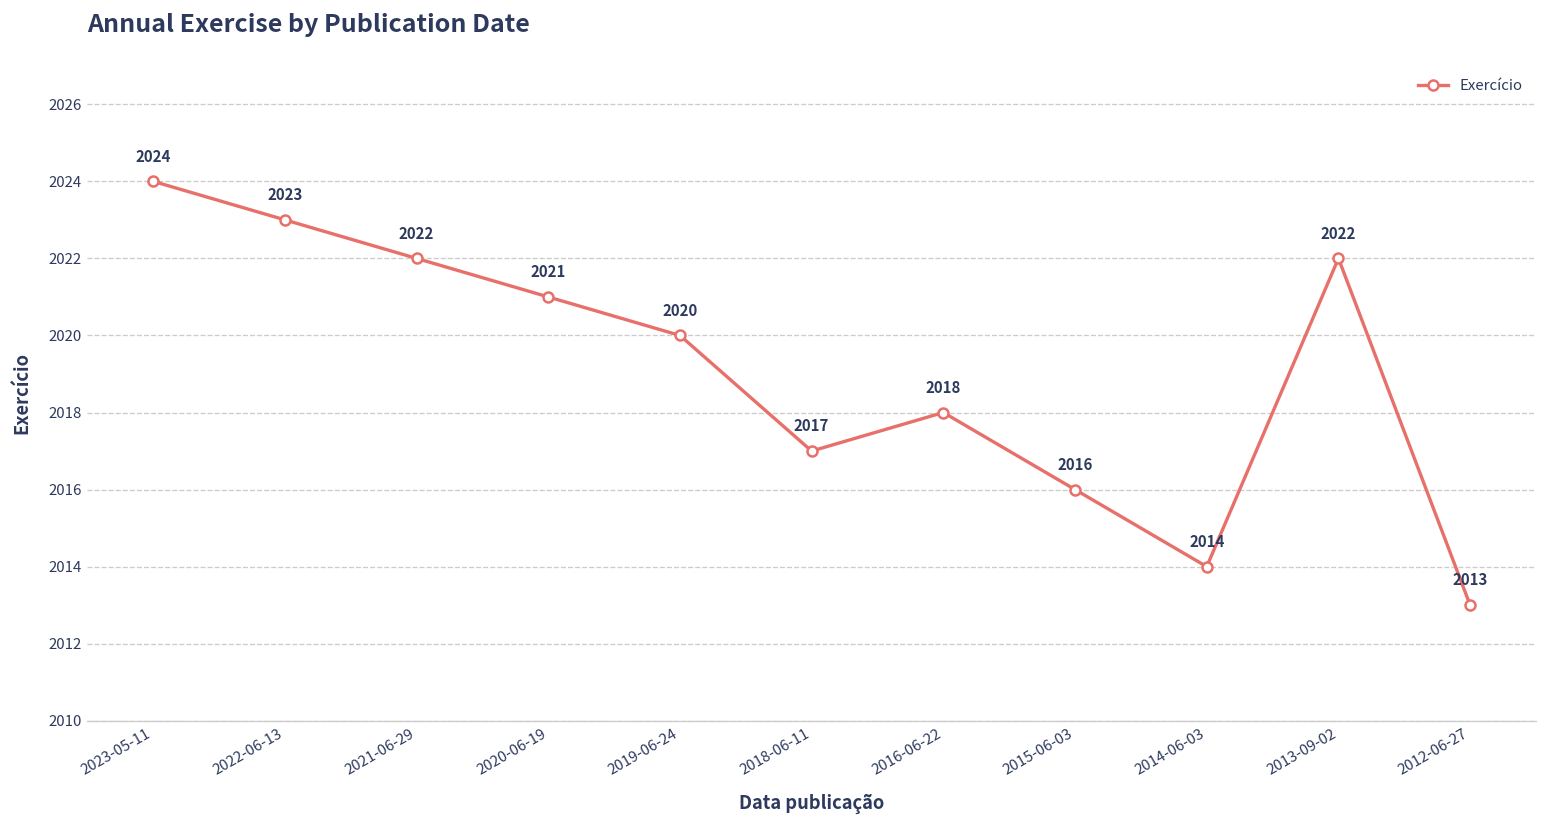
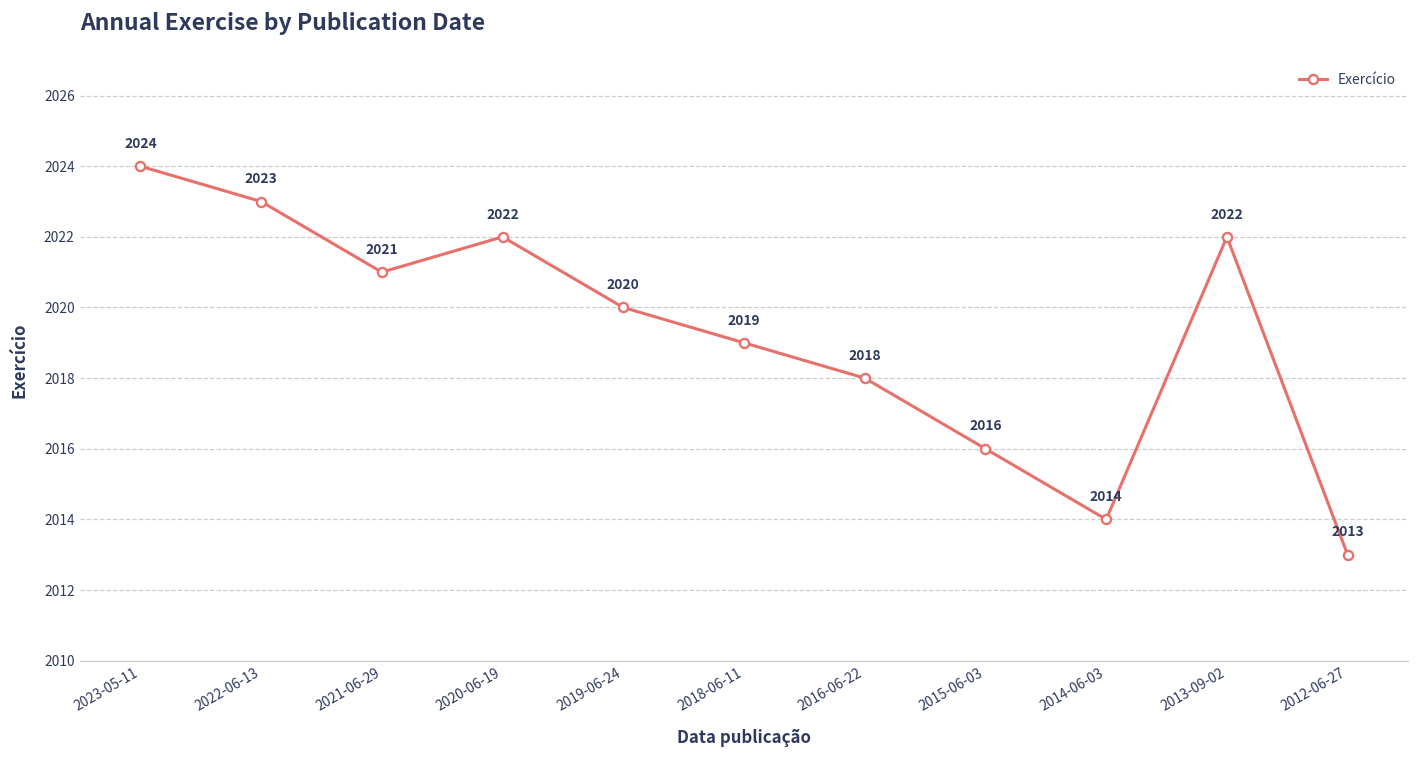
  {
    "2023-05-11": 2024,
    "2022-06-13": 2023,
-   "2021-06-29": 2022,
-   "2020-06-19": 2021,
+   "2021-06-29": 2021,
+   "2020-06-19": 2022,
    "2019-06-24": 2020,
-   "2018-06-11": 2017,
+   "2018-06-11": 2019,
    "2016-06-22": 2018,
    "2015-06-03": 2016,
    "2014-06-03": 2014,
    "2013-09-02": 2022,
    "2012-06-27": 2013
  }
